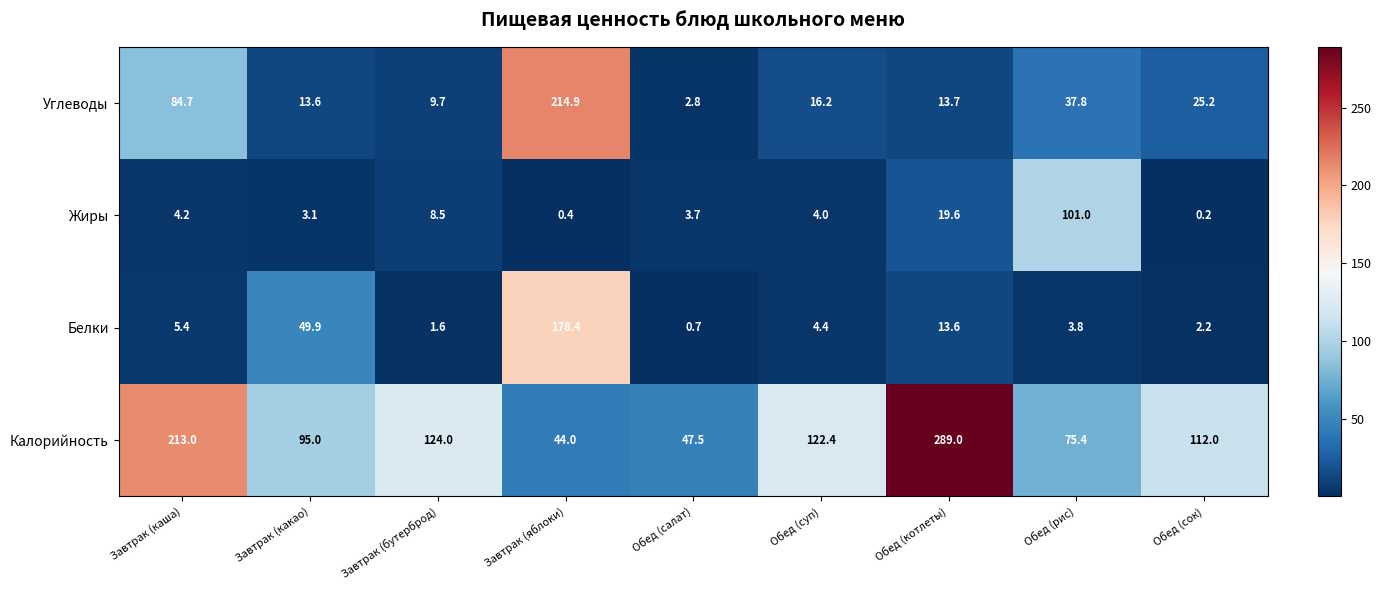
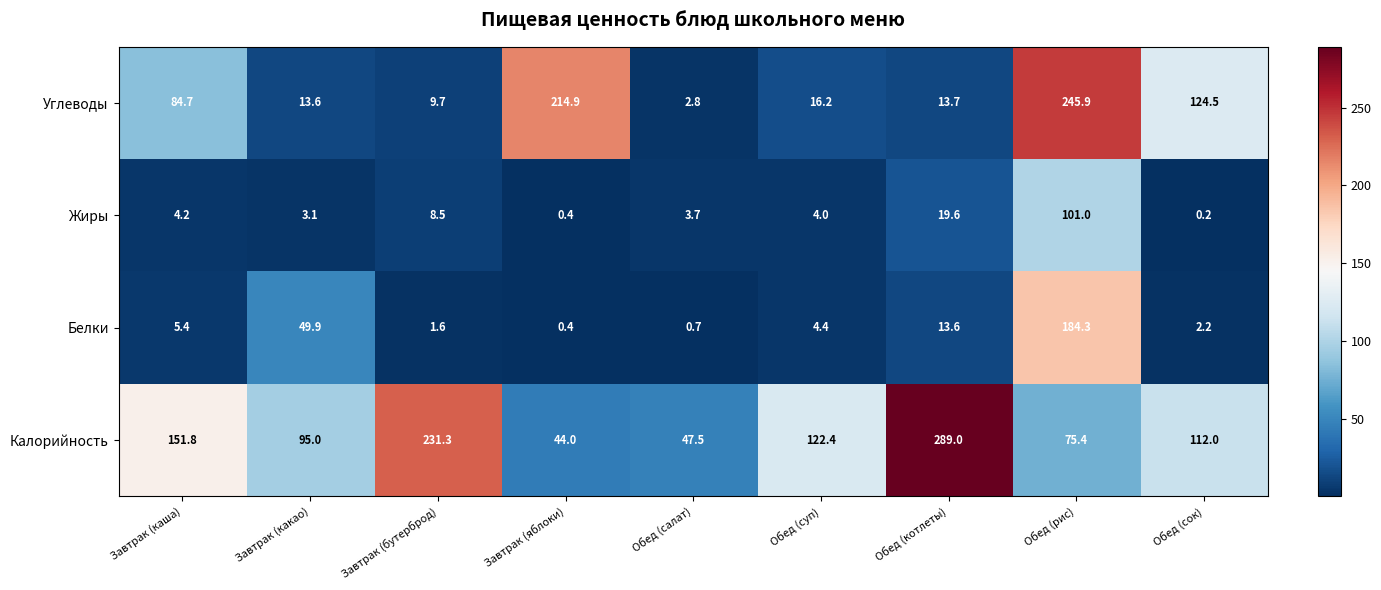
  {
    "Углеводы": {
      "Завтрак (каша)": 84.7,
      "Завтрак (какао)": 13.6,
      "Завтрак (бутерброд)": 9.7,
      "Завтрак (яблоки)": 214.9,
      "Обед (салат)": 2.8,
      "Обед (суп)": 16.2,
      "Обед (котлеты)": 13.7,
-     "Обед (рис)": 37.8,
-     "Обед (сок)": 25.2
+     "Обед (рис)": 245.9,
+     "Обед (сок)": 124.5
    },
    "Жиры": {
      "Завтрак (каша)": 4.2,
      "Завтрак (какао)": 3.1,
      "Завтрак (бутерброд)": 8.5,
      "Завтрак (яблоки)": 0.4,
      "Обед (салат)": 3.7,
      "Обед (суп)": 4.0,
      "Обед (котлеты)": 19.6,
      "Обед (рис)": 101.0,
      "Обед (сок)": 0.2
    },
    "Белки": {
      "Завтрак (каша)": 5.4,
      "Завтрак (какао)": 49.9,
      "Завтрак (бутерброд)": 1.6,
-     "Завтрак (яблоки)": 178.4,
+     "Завтрак (яблоки)": 0.4,
      "Обед (салат)": 0.7,
      "Обед (суп)": 4.4,
      "Обед (котлеты)": 13.6,
-     "Обед (рис)": 3.8,
+     "Обед (рис)": 184.3,
      "Обед (сок)": 2.2
    },
    "Калорийность": {
-     "Завтрак (каша)": 213.0,
+     "Завтрак (каша)": 151.8,
      "Завтрак (какао)": 95.0,
-     "Завтрак (бутерброд)": 124.0,
+     "Завтрак (бутерброд)": 231.3,
      "Завтрак (яблоки)": 44.0,
      "Обед (салат)": 47.5,
      "Обед (суп)": 122.4,
      "Обед (котлеты)": 289.0,
      "Обед (рис)": 75.4,
      "Обед (сок)": 112.0
    }
  }
